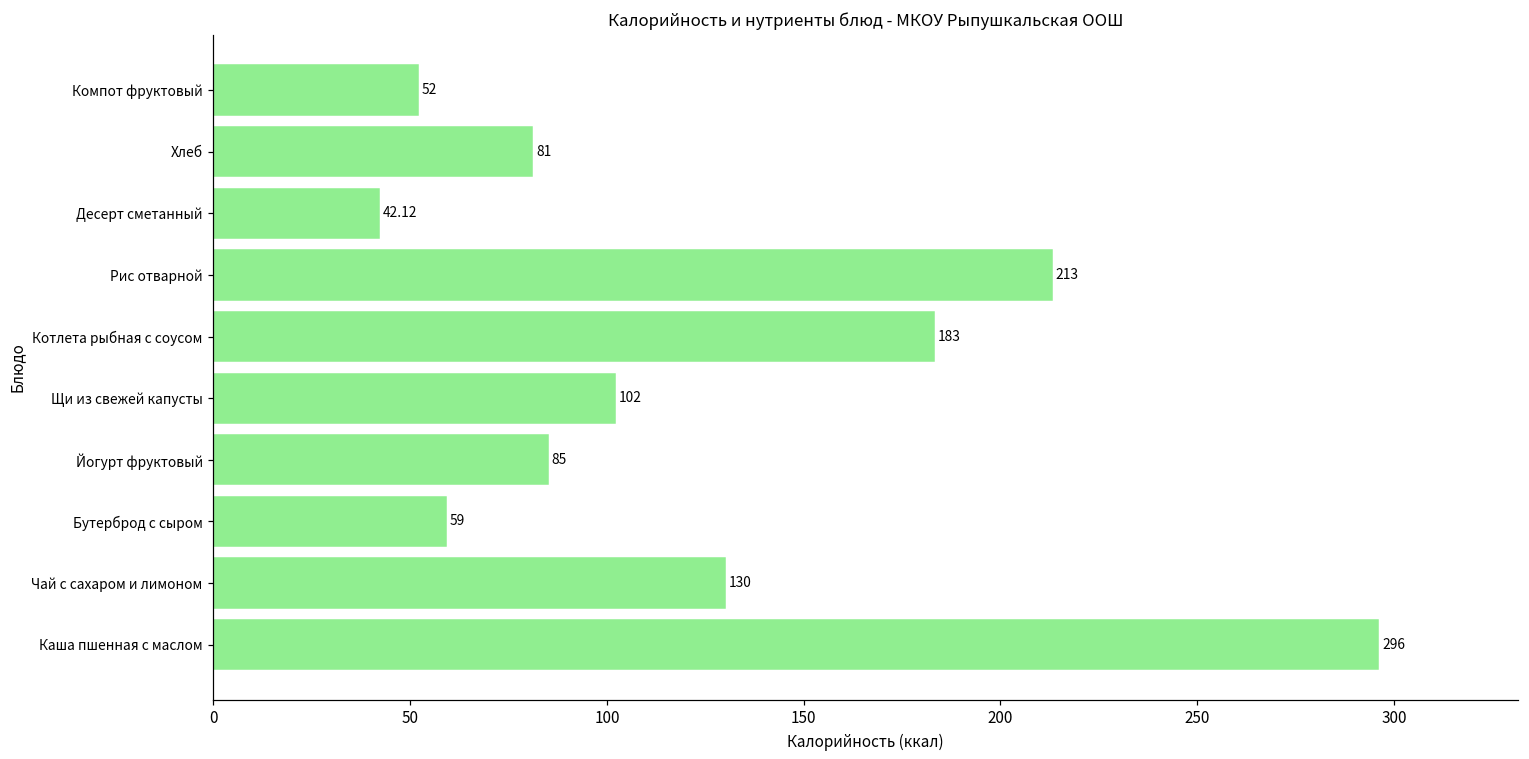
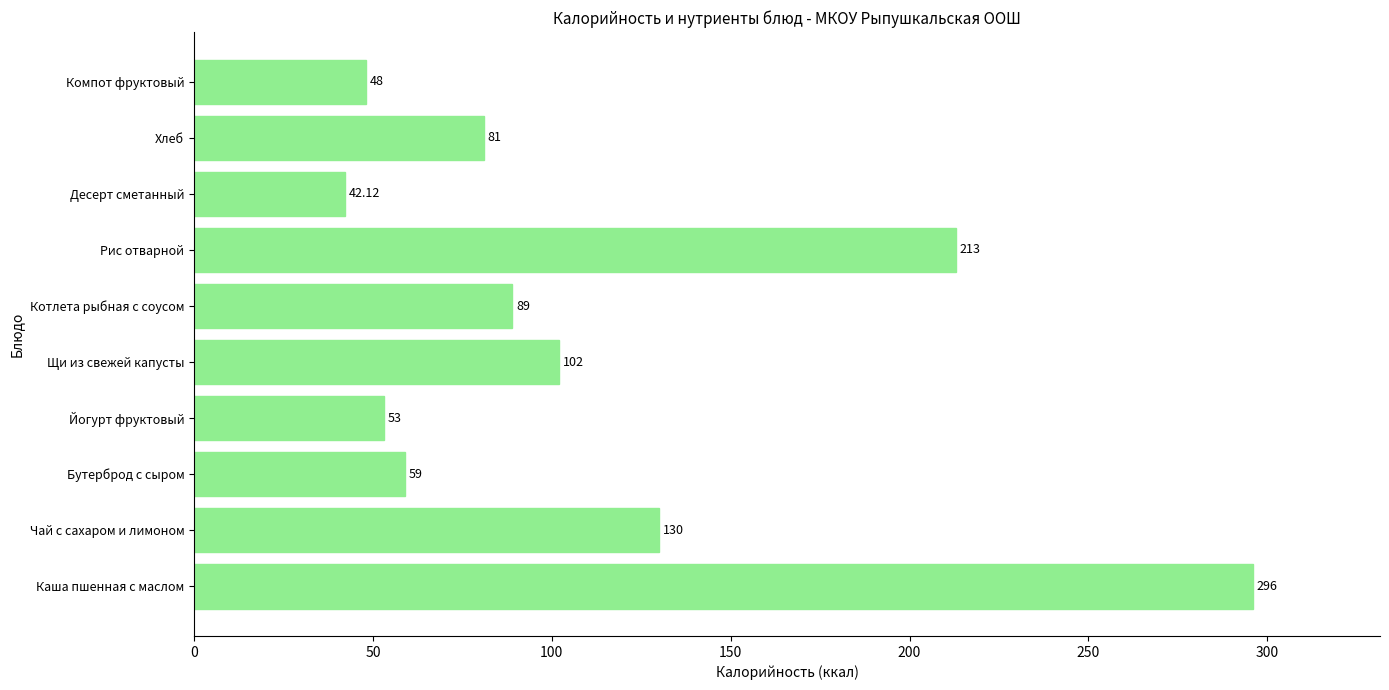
  {
-   "Компот фруктовый": 52,
+   "Компот фруктовый": 48,
    "Хлеб": 81,
    "Десерт сметанный": 42.12,
    "Рис отварной": 213,
-   "Котлета рыбная с соусом": 183,
+   "Котлета рыбная с соусом": 89,
    "Щи из свежей капусты": 102,
-   "Йогурт фруктовый": 85,
+   "Йогурт фруктовый": 53,
    "Бутерброд с сыром": 59,
    "Чай с сахаром и лимоном": 130,
    "Каша пшенная с маслом": 296
  }
